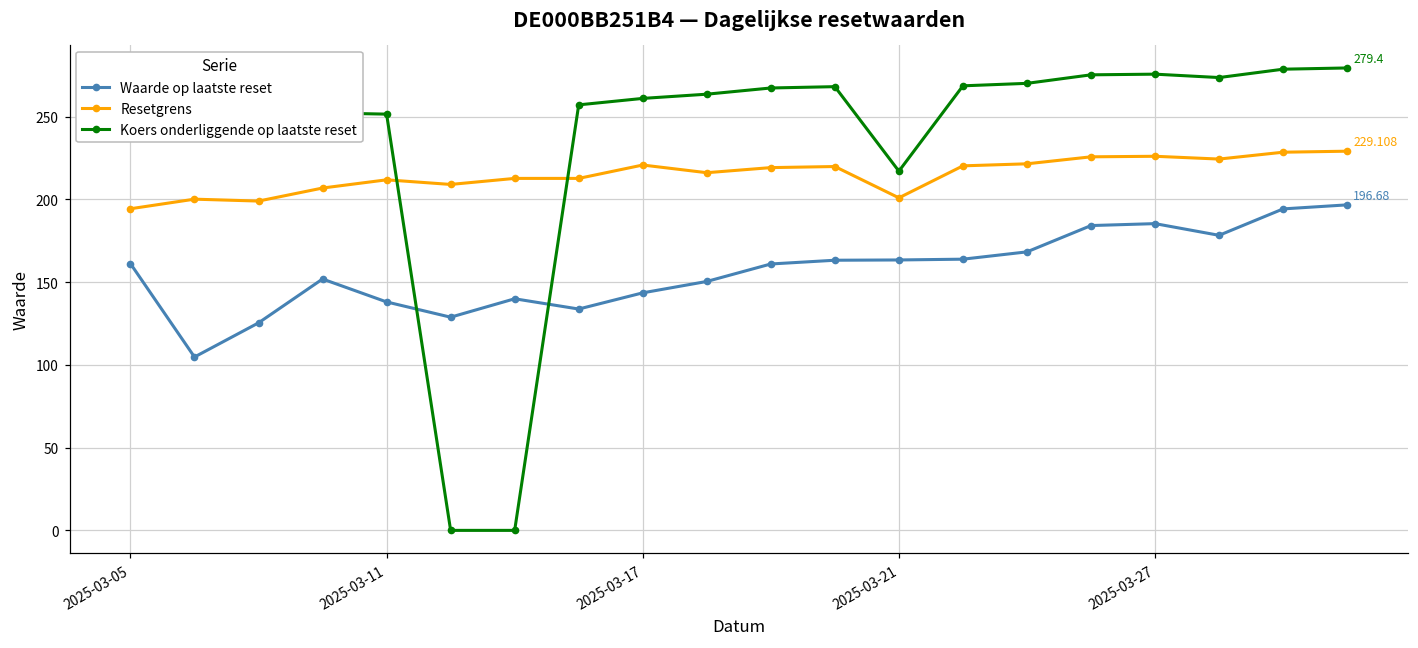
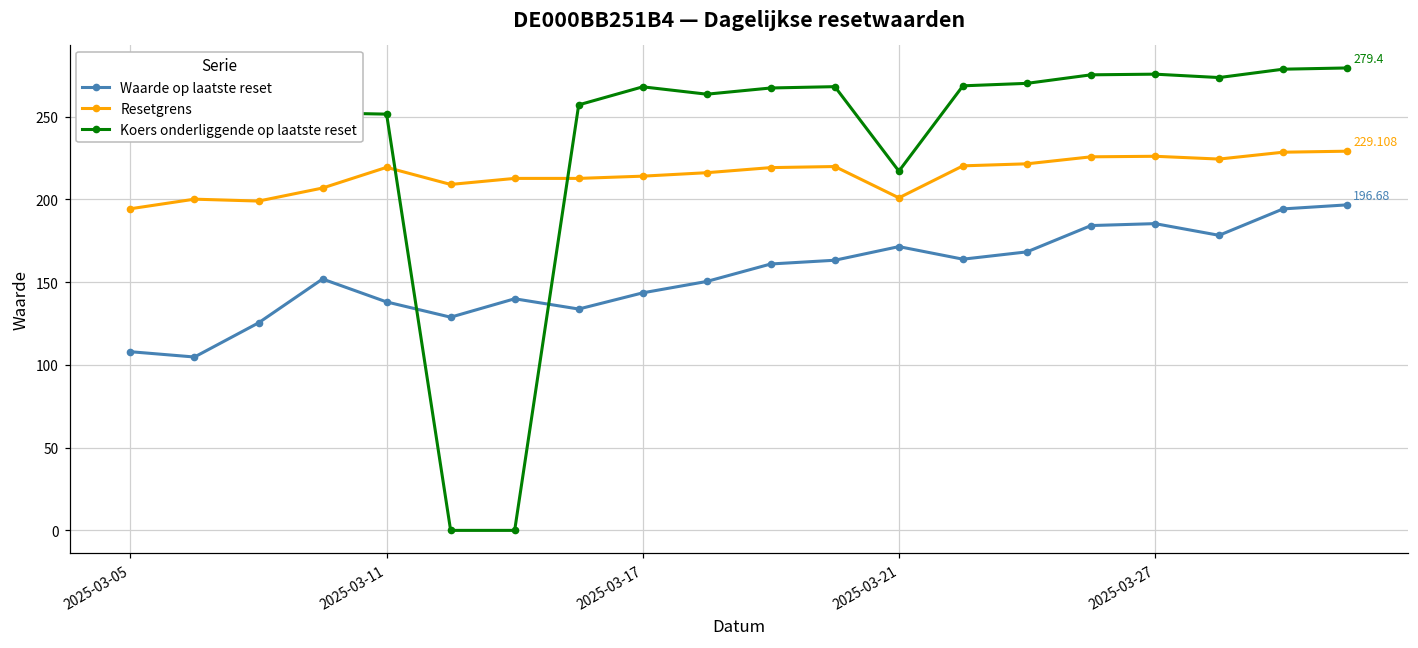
  {
    "Waarde op laatste reset": {
-     "2025-03-05": 161,
+     "2025-03-05": 108,
      "2025-03-11": 138,
      "2025-03-17": 144,
-     "2025-03-21": 163,
+     "2025-03-21": 171,
      "2025-03-27": 185
    },
    "Resetgrens": {
      "2025-03-05": 194,
-     "2025-03-11": 212,
-     "2025-03-17": 221,
+     "2025-03-11": 219,
+     "2025-03-17": 214,
      "2025-03-21": 201,
      "2025-03-27": 226
    },
    "Koers onderliggende op laatste reset": {
      "2025-03-11": 252,
-     "2025-03-17": 261,
+     "2025-03-17": 268,
      "2025-03-21": 217,
      "2025-03-27": 276
    }
  }
